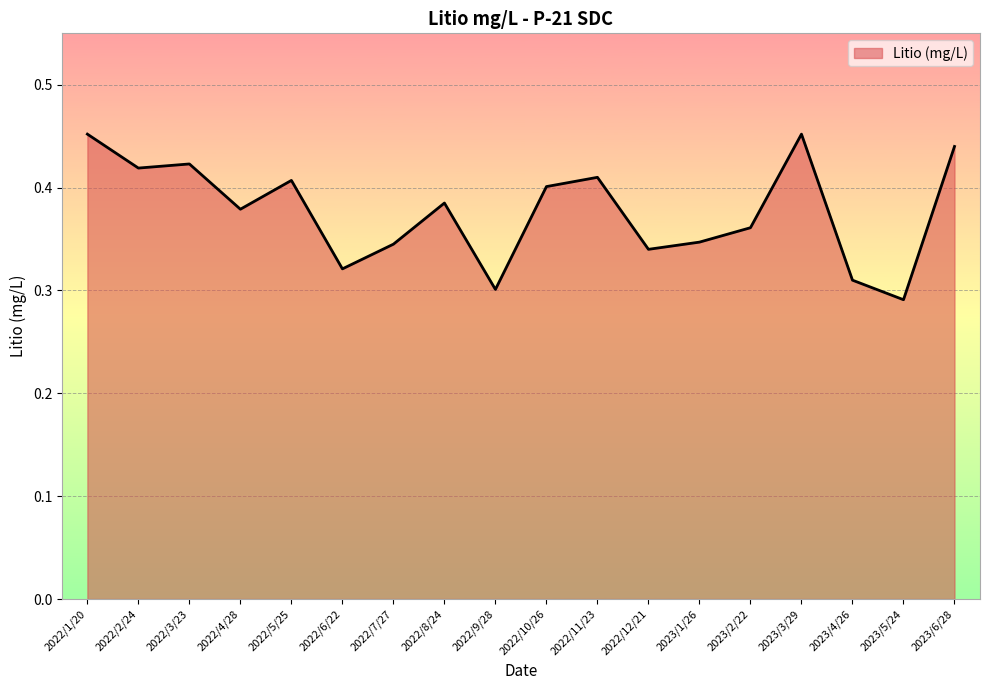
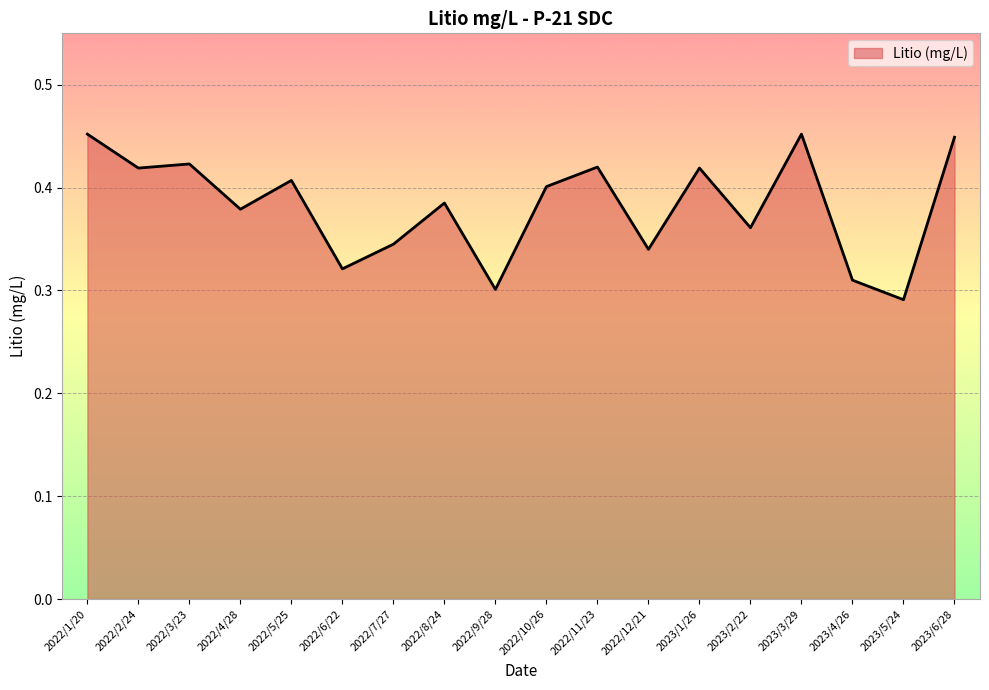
  {
    "2022/1/20": 0.452,
    "2022/2/24": 0.419,
    "2022/3/23": 0.423,
    "2022/4/28": 0.379,
    "2022/5/25": 0.407,
    "2022/6/22": 0.321,
    "2022/7/27": 0.345,
    "2022/8/24": 0.385,
    "2022/9/28": 0.301,
    "2022/10/26": 0.401,
-   "2022/11/23": 0.41,
+   "2022/11/23": 0.42,
    "2022/12/21": 0.340,
-   "2023/1/26": 0.347,
+   "2023/1/26": 0.419,
    "2023/2/22": 0.361,
    "2023/3/29": 0.452,
    "2023/4/26": 0.310,
    "2023/5/24": 0.291,
-   "2023/6/28": 0.440
+   "2023/6/28": 0.449
  }
